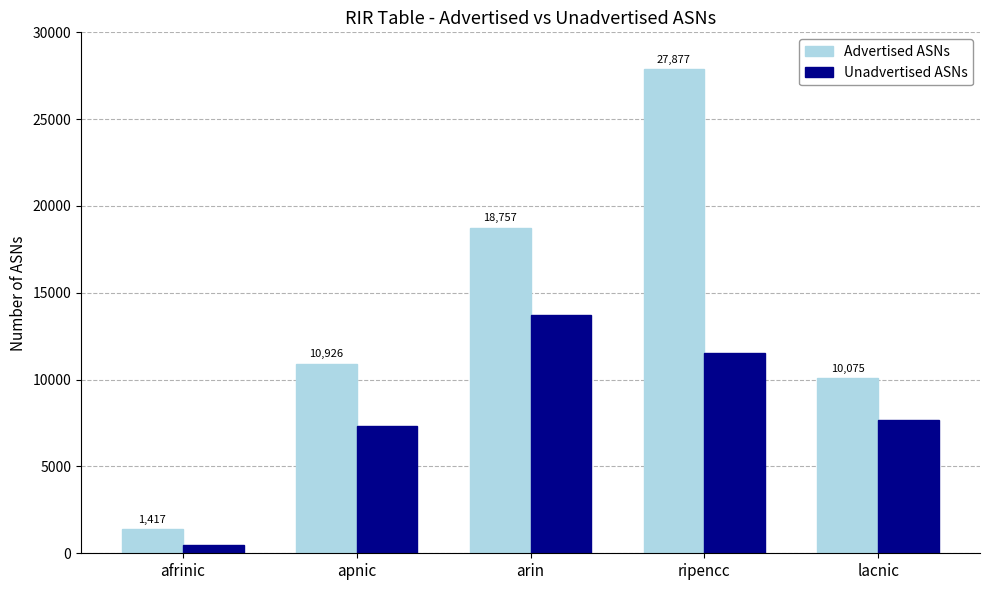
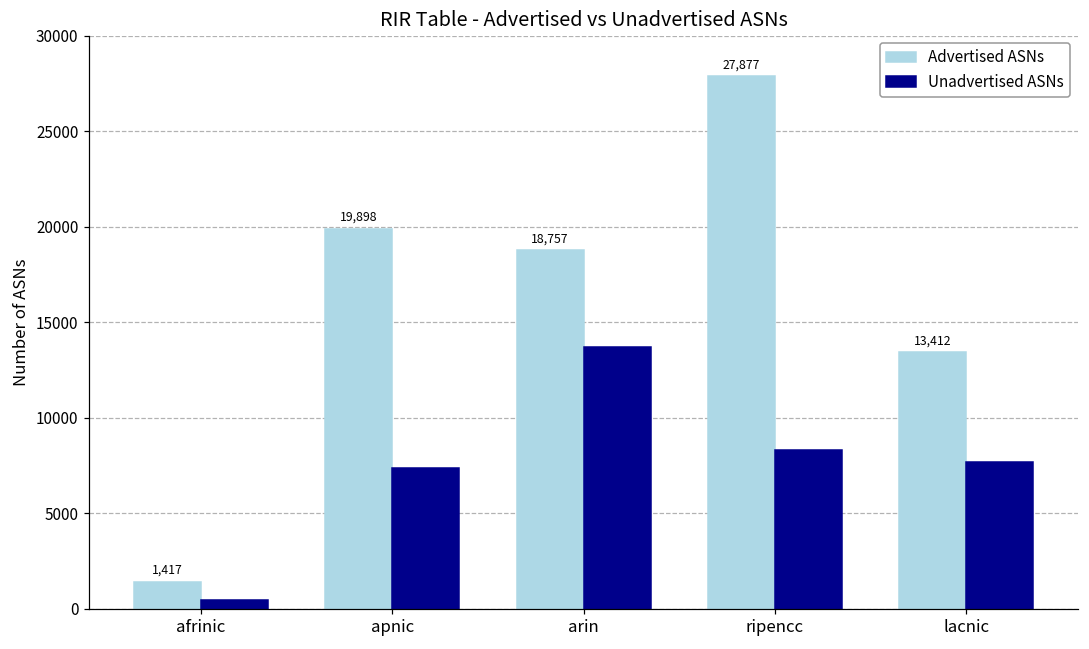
  {
    "Advertised ASNs": {
      "afrinic": "1,417",
-     "apnic": "10,926",
+     "apnic": "19,898",
      "arin": "18,757",
      "ripencc": "27,877",
-     "lacnic": "10,075"
+     "lacnic": "13,412"
    },
    "Unadvertised ASNs": {
      "afrinic": "500",
      "apnic": "7300",
      "arin": "13700",
-     "ripencc": "11600",
+     "ripencc": "8300",
      "lacnic": "7700"
    }
  }
